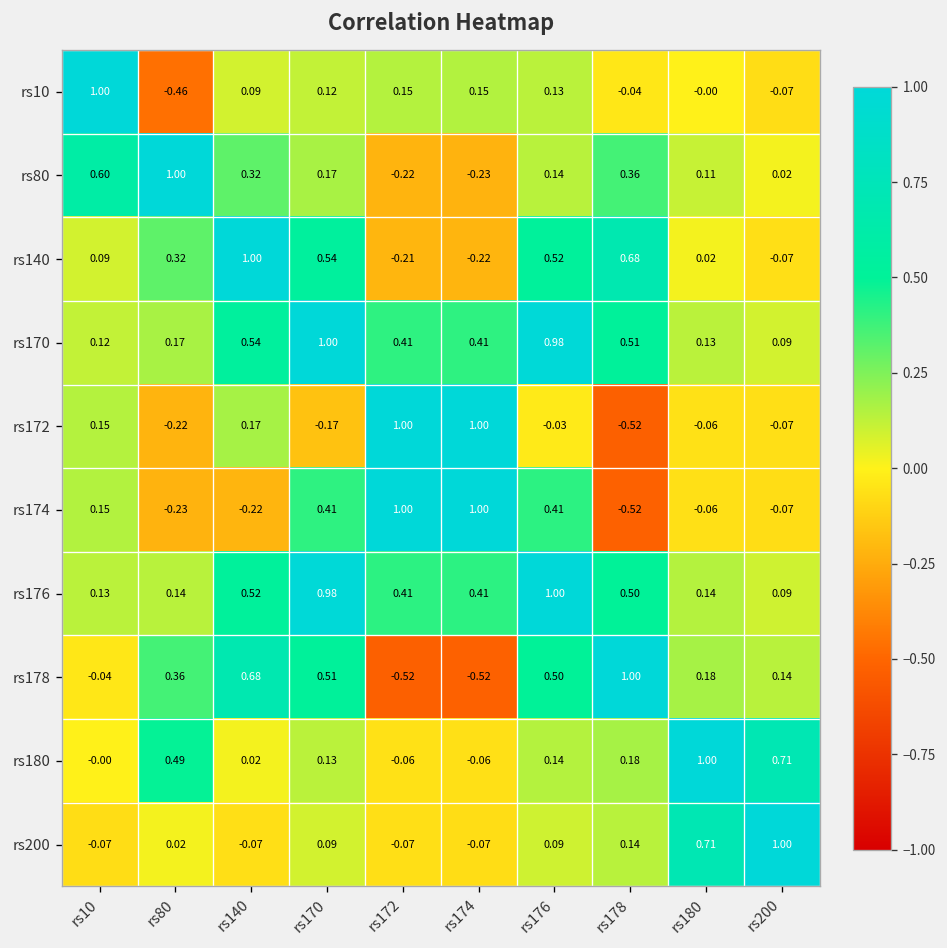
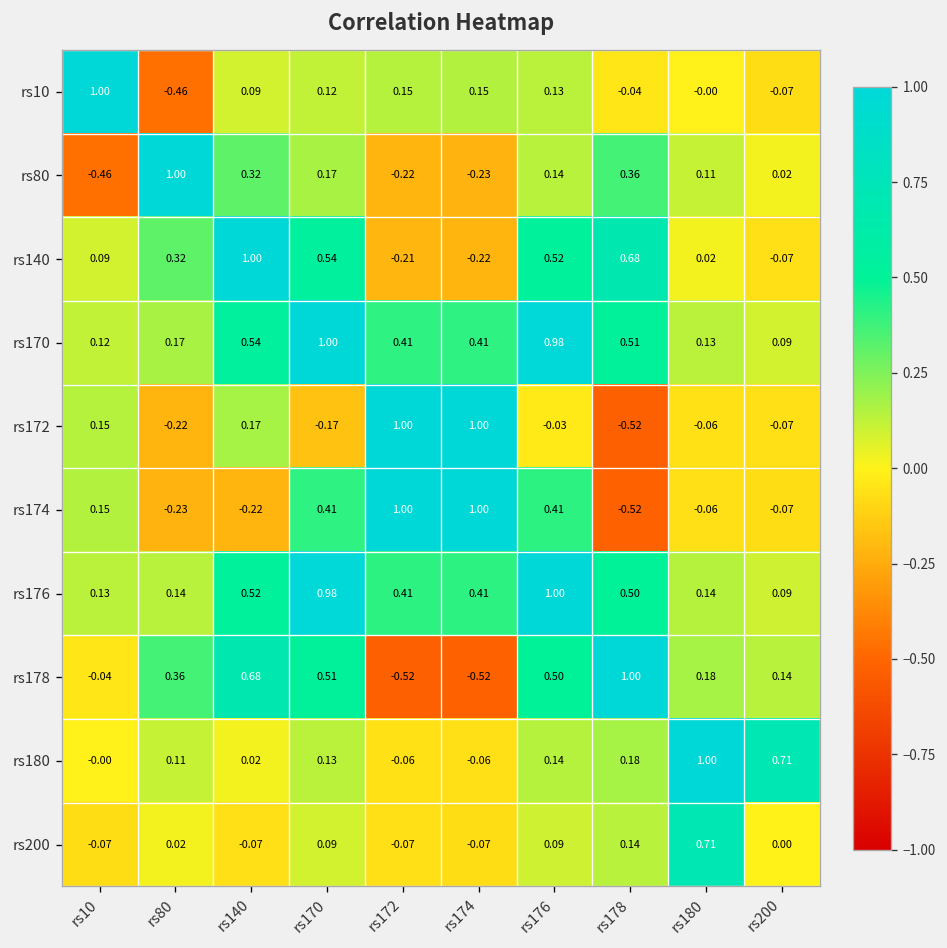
  {
    "rs10": {
      "rs10": 1.00,
      "rs80": -0.46,
      "rs140": 0.09,
      "rs170": 0.12,
      "rs172": 0.15,
      "rs174": 0.15,
      "rs176": 0.13,
      "rs178": -0.04,
      "rs180": -0.00,
      "rs200": -0.07
    },
    "rs80": {
-     "rs10": 0.60,
+     "rs10": -0.46,
      "rs80": 1.00,
      "rs140": 0.32,
      "rs170": 0.17,
      "rs172": -0.22,
      "rs174": -0.23,
      "rs176": 0.14,
      "rs178": 0.36,
      "rs180": 0.11,
      "rs200": 0.02
    },
    "rs140": {
      "rs10": 0.09,
      "rs80": 0.32,
      "rs140": 1.00,
      "rs170": 0.54,
      "rs172": -0.21,
      "rs174": -0.22,
      "rs176": 0.52,
      "rs178": 0.68,
      "rs180": 0.02,
      "rs200": -0.07
    },
    "rs170": {
      "rs10": 0.12,
      "rs80": 0.17,
      "rs140": 0.54,
      "rs170": 1.00,
      "rs172": 0.41,
      "rs174": 0.41,
      "rs176": 0.98,
      "rs178": 0.51,
      "rs180": 0.13,
      "rs200": 0.09
    },
    "rs172": {
      "rs10": 0.15,
      "rs80": -0.22,
      "rs140": 0.17,
      "rs170": -0.17,
      "rs172": 1.00,
      "rs174": 1.00,
      "rs176": -0.03,
      "rs178": -0.52,
      "rs180": -0.06,
      "rs200": -0.07
    },
    "rs174": {
      "rs10": 0.15,
      "rs80": -0.23,
      "rs140": -0.22,
      "rs170": 0.41,
      "rs172": 1.00,
      "rs174": 1.00,
      "rs176": 0.41,
      "rs178": -0.52,
      "rs180": -0.06,
      "rs200": -0.07
    },
    "rs176": {
      "rs10": 0.13,
      "rs80": 0.14,
      "rs140": 0.52,
      "rs170": 0.98,
      "rs172": 0.41,
      "rs174": 0.41,
      "rs176": 1.00,
      "rs178": 0.50,
      "rs180": 0.14,
      "rs200": 0.09
    },
    "rs178": {
      "rs10": -0.04,
      "rs80": 0.36,
      "rs140": 0.68,
      "rs170": 0.51,
      "rs172": -0.52,
      "rs174": -0.52,
      "rs176": 0.50,
      "rs178": 1.00,
      "rs180": 0.18,
      "rs200": 0.14
    },
    "rs180": {
      "rs10": -0.00,
-     "rs80": 0.49,
+     "rs80": 0.11,
      "rs140": 0.02,
      "rs170": 0.13,
      "rs172": -0.06,
      "rs174": -0.06,
      "rs176": 0.14,
      "rs178": 0.18,
      "rs180": 1.00,
      "rs200": 0.71
    },
    "rs200": {
      "rs10": -0.07,
      "rs80": 0.02,
      "rs140": -0.07,
      "rs170": 0.09,
      "rs172": -0.07,
      "rs174": -0.07,
      "rs176": 0.09,
      "rs178": 0.14,
      "rs180": 0.71,
-     "rs200": 1.00
+     "rs200": 0.00
    }
  }
